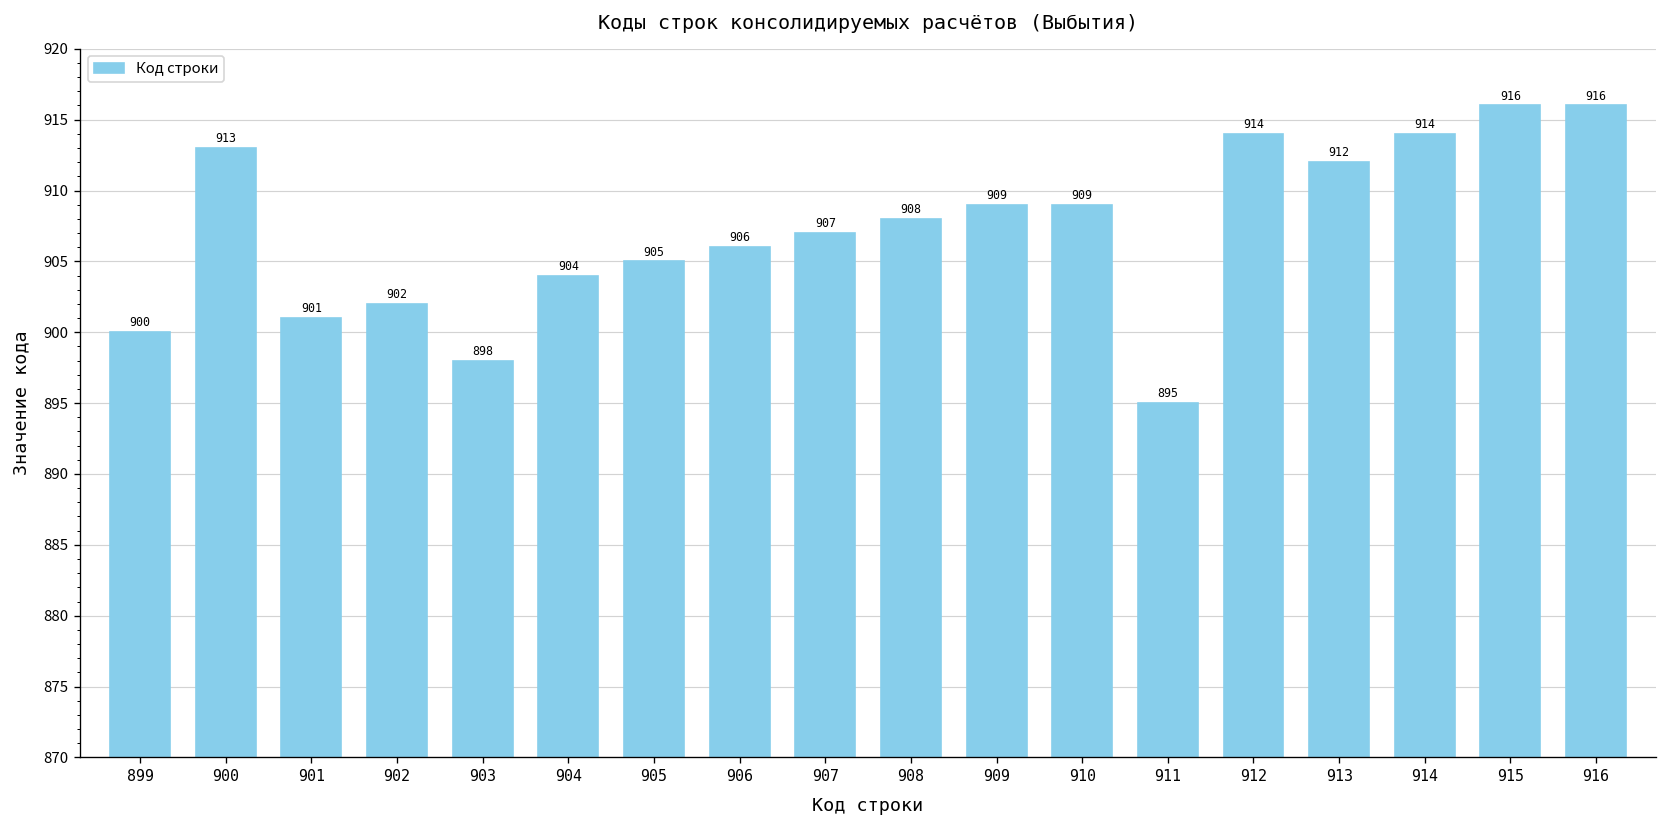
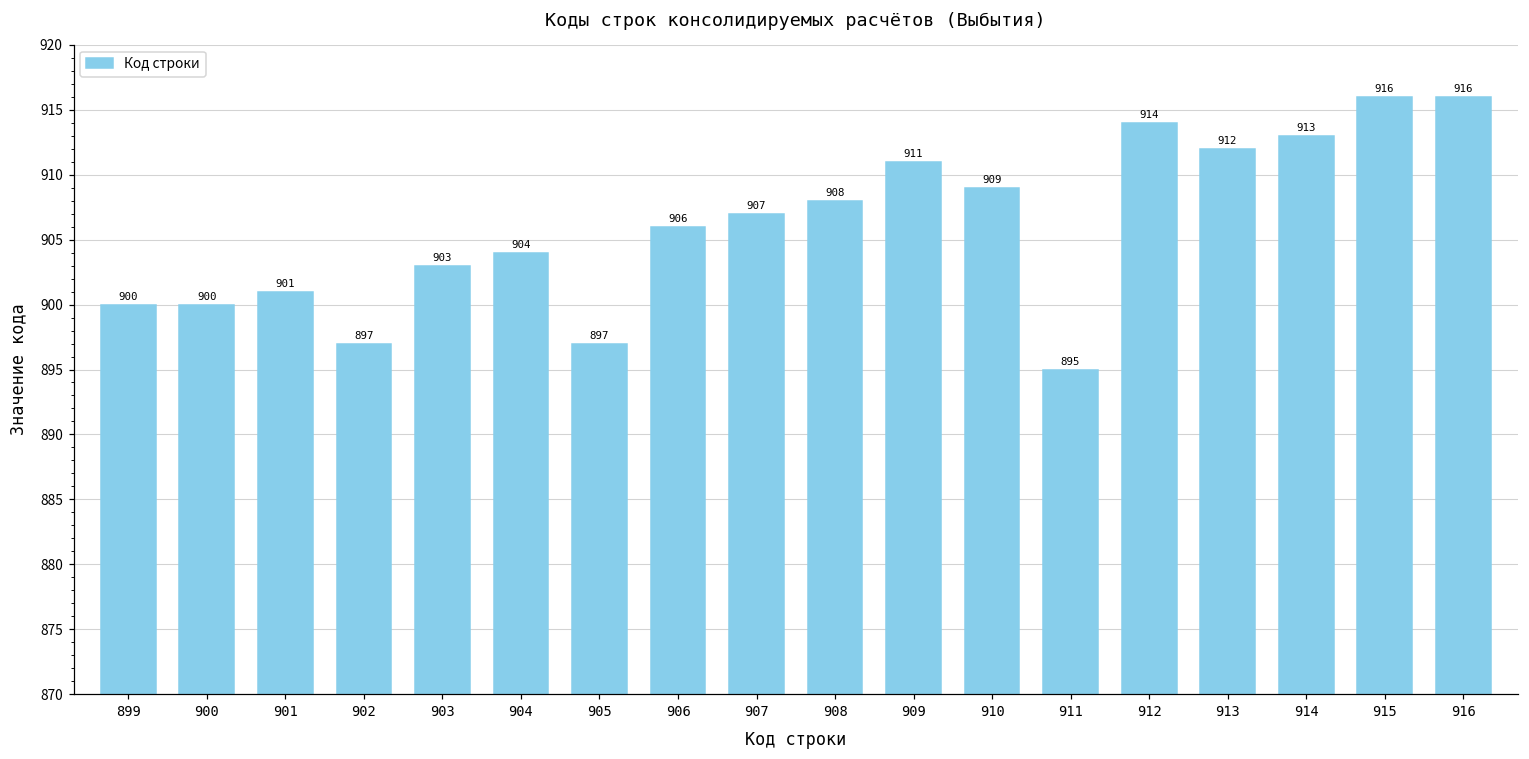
  {
    "899": 900,
-   "900": 913,
+   "900": 900,
    "901": 901,
-   "902": 902,
-   "903": 898,
+   "902": 897,
+   "903": 903,
    "904": 904,
-   "905": 905,
+   "905": 897,
    "906": 906,
    "907": 907,
    "908": 908,
-   "909": 909,
+   "909": 911,
    "910": 909,
    "911": 895,
    "912": 914,
    "913": 912,
-   "914": 914,
+   "914": 913,
    "915": 916,
    "916": 916
  }
